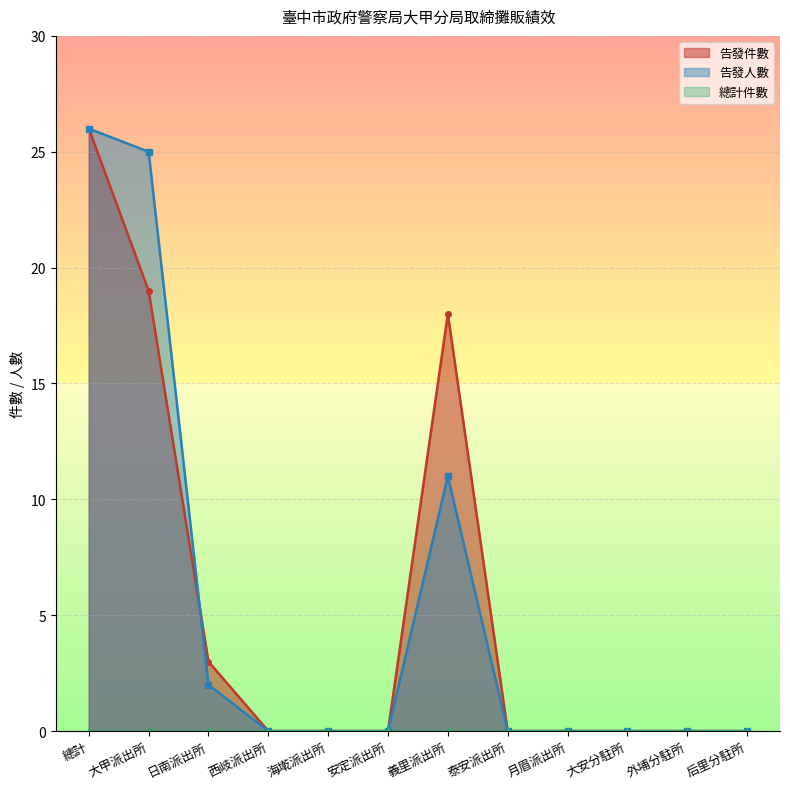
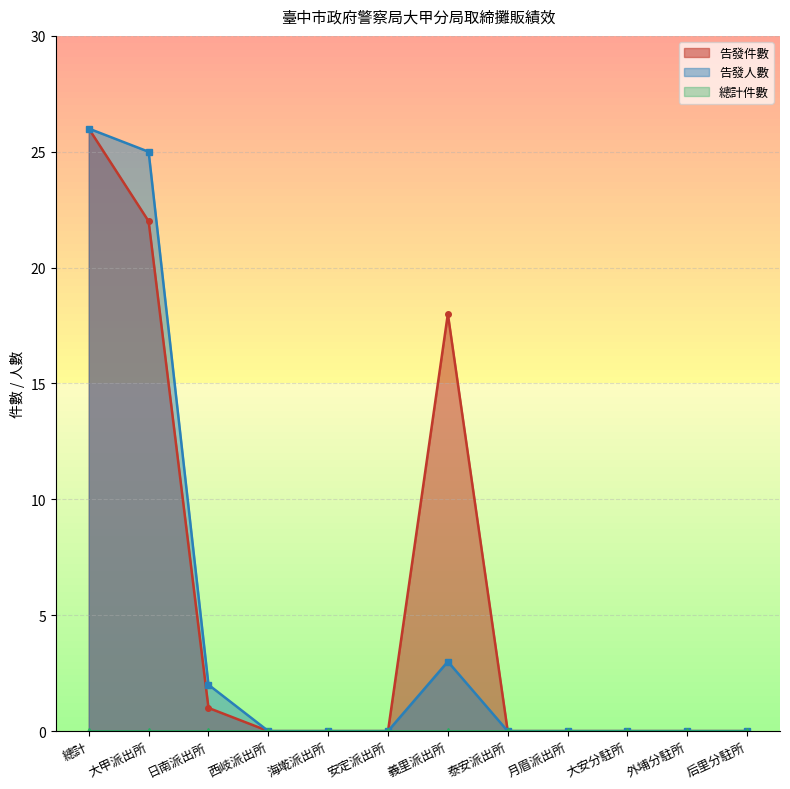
  {
    "告發件數": {
-     "大甲派出所": 19,
-     "日南派出所": 3,
+     "大甲派出所": 22,
+     "日南派出所": 1,
      "義里派出所": 18
    },
    "告發人數": {
      "大甲派出所": 25,
      "日南派出所": 2,
-     "義里派出所": 11
+     "義里派出所": 3
    },
    "總計件數": {
      "總計": 0,
      "大甲派出所": 0,
      "日南派出所": 0,
      "義里派出所": 0
    }
  }
